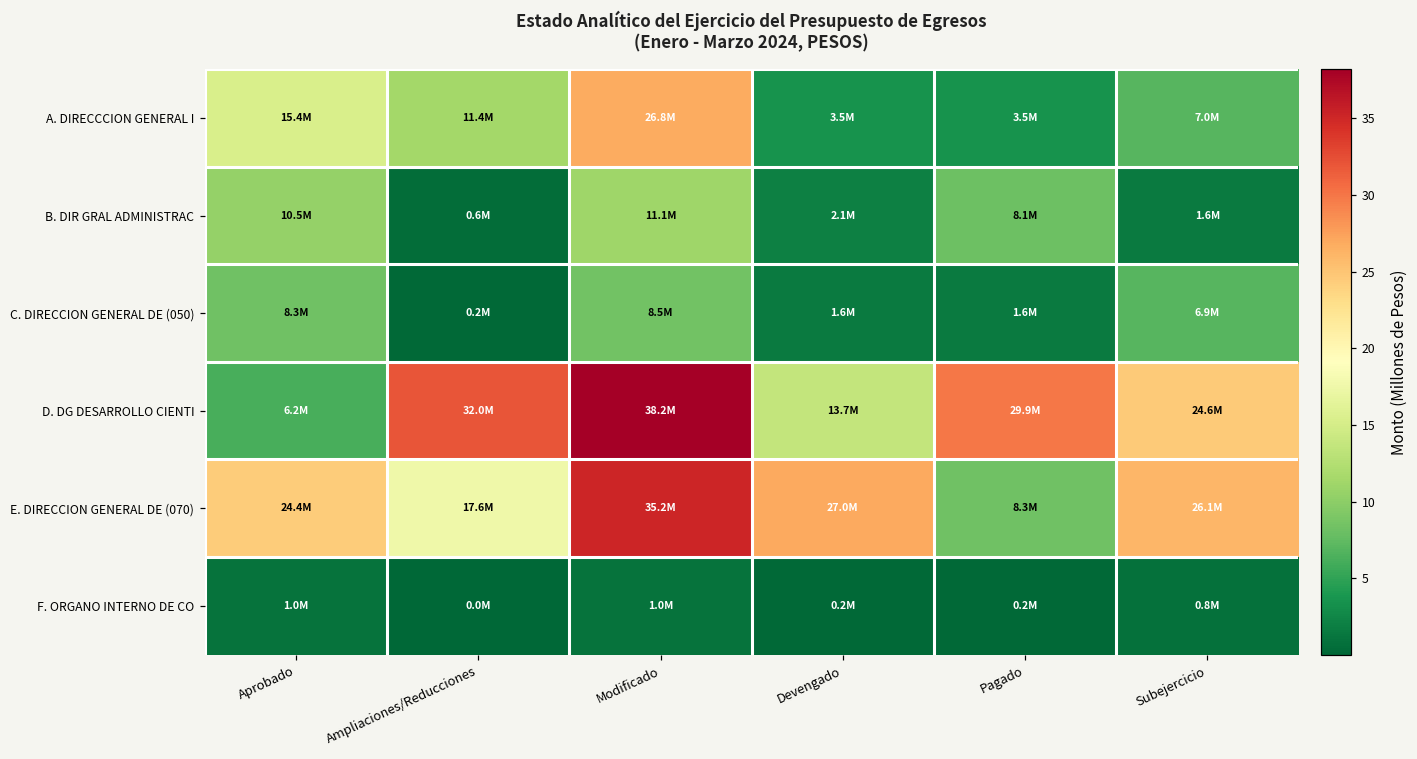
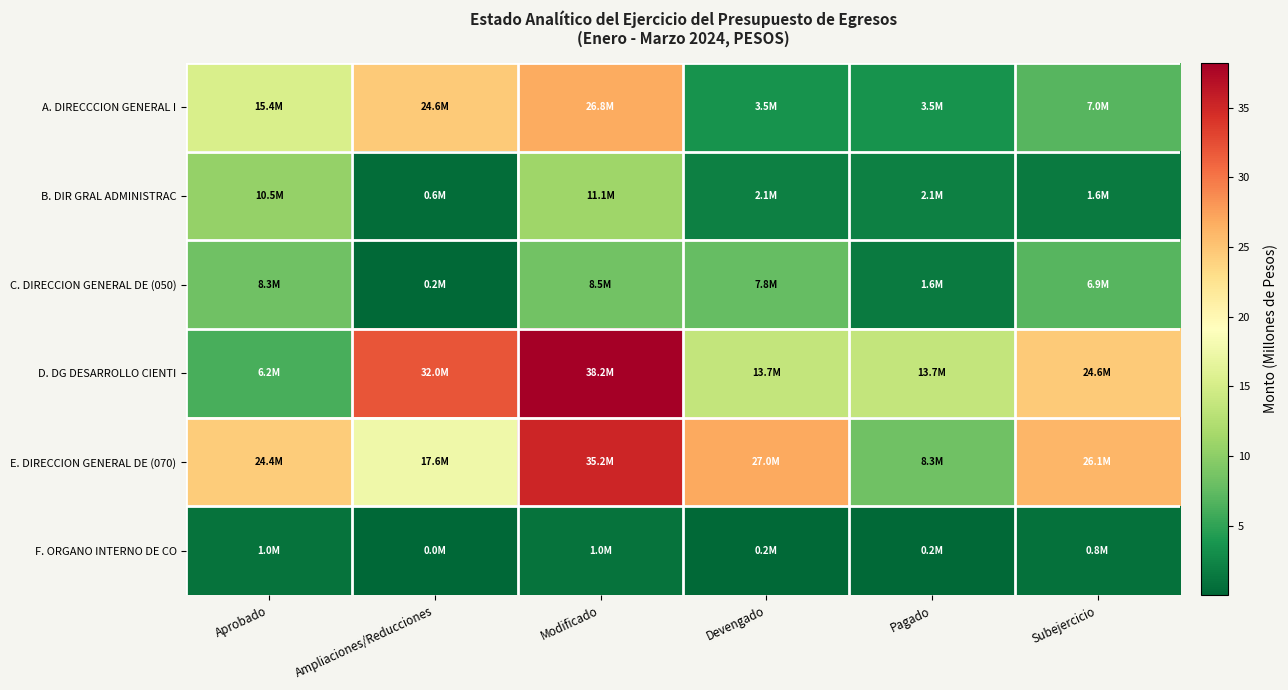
  {
    "A. DIRECCCION GENERAL I": {
      "Aprobado": "15.4M",
-     "Ampliaciones/Reducciones": "11.4M",
+     "Ampliaciones/Reducciones": "24.6M",
      "Modificado": "26.8M",
      "Devengado": "3.5M",
      "Pagado": "3.5M",
      "Subejercicio": "7.0M"
    },
    "B. DIR GRAL ADMINISTRAC": {
      "Aprobado": "10.5M",
      "Ampliaciones/Reducciones": "0.6M",
      "Modificado": "11.1M",
      "Devengado": "2.1M",
-     "Pagado": "8.1M",
+     "Pagado": "2.1M",
      "Subejercicio": "1.6M"
    },
    "C. DIRECCION GENERAL DE (050)": {
      "Aprobado": "8.3M",
      "Ampliaciones/Reducciones": "0.2M",
      "Modificado": "8.5M",
-     "Devengado": "1.6M",
+     "Devengado": "7.8M",
      "Pagado": "1.6M",
      "Subejercicio": "6.9M"
    },
    "D. DG DESARROLLO CIENTI": {
      "Aprobado": "6.2M",
      "Ampliaciones/Reducciones": "32.0M",
      "Modificado": "38.2M",
      "Devengado": "13.7M",
-     "Pagado": "29.9M",
+     "Pagado": "13.7M",
      "Subejercicio": "24.6M"
    },
    "E. DIRECCION GENERAL DE (070)": {
      "Aprobado": "24.4M",
      "Ampliaciones/Reducciones": "17.6M",
      "Modificado": "35.2M",
      "Devengado": "27.0M",
      "Pagado": "8.3M",
      "Subejercicio": "26.1M"
    },
    "F. ORGANO INTERNO DE CO": {
      "Aprobado": "1.0M",
      "Ampliaciones/Reducciones": "0.0M",
      "Modificado": "1.0M",
      "Devengado": "0.2M",
      "Pagado": "0.2M",
      "Subejercicio": "0.8M"
    }
  }
